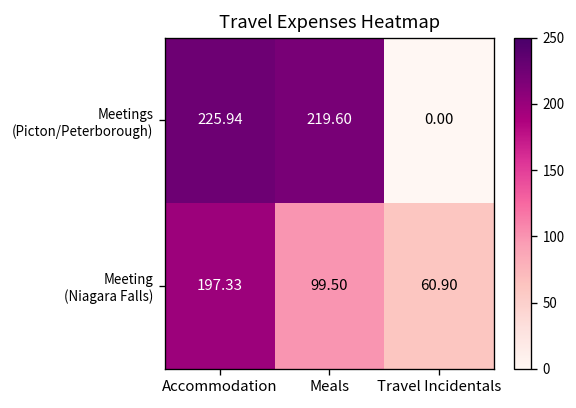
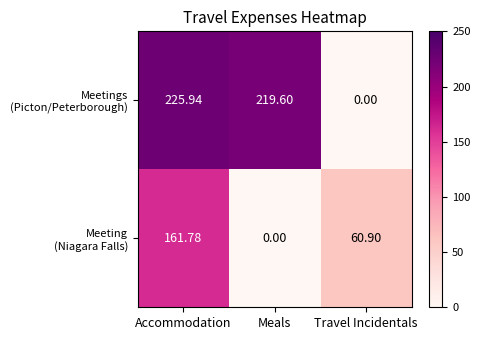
  {
    "Meetings (Picton/Peterborough)": {
      "Accommodation": 225.94,
      "Meals": 219.60,
      "Travel Incidentals": 0.00
    },
    "Meeting (Niagara Falls)": {
-     "Accommodation": 197.33,
-     "Meals": 99.50,
+     "Accommodation": 161.78,
+     "Meals": 0.00,
      "Travel Incidentals": 60.90
    }
  }
